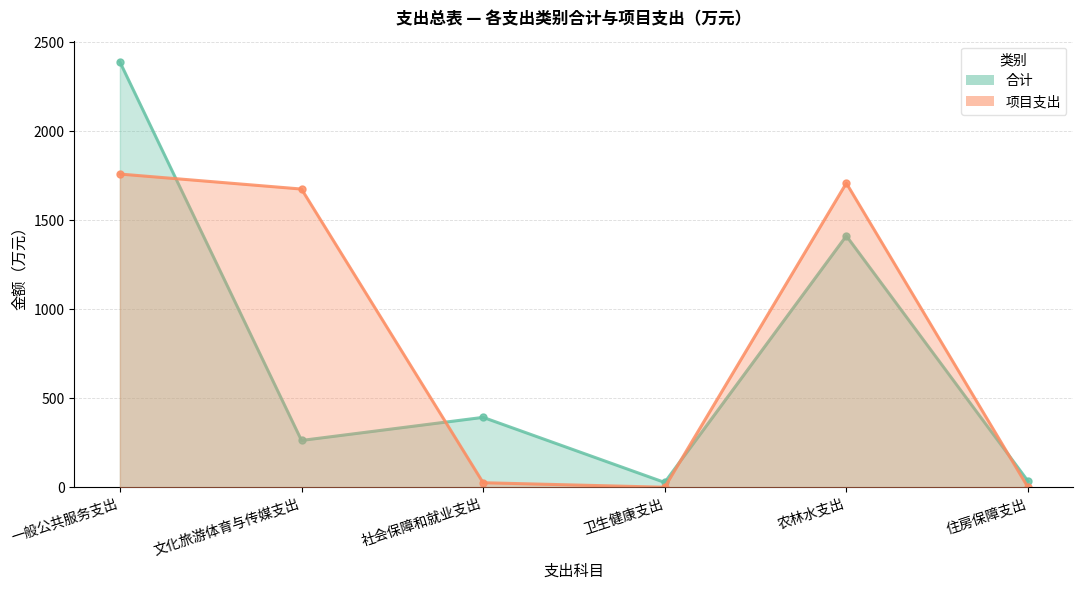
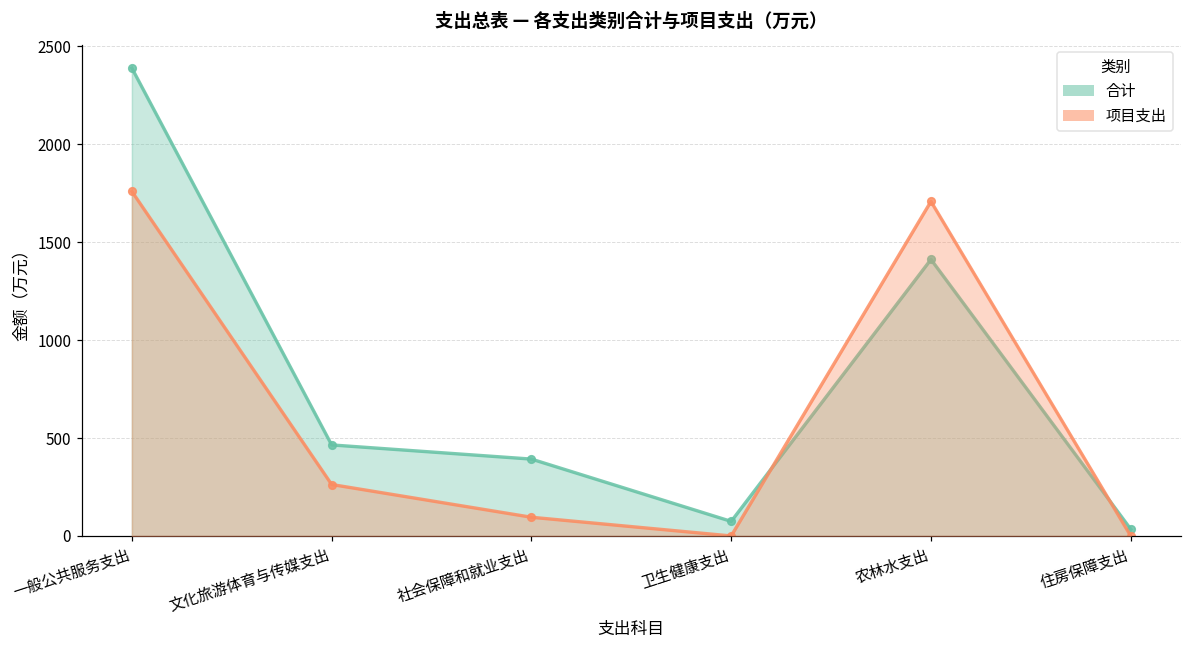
  {
    "合计": {
      "一般公共服务支出": 2390,
-     "文化旅游体育与传媒支出": 260,
+     "文化旅游体育与传媒支出": 460,
      "社会保障和就业支出": 390,
-     "卫生健康支出": 30,
+     "卫生健康支出": 70,
      "农林水支出": 1410,
      "住房保障支出": 30
    },
    "项目支出": {
      "一般公共服务支出": 1760,
-     "文化旅游体育与传媒支出": 1680,
-     "社会保障和就业支出": 30,
+     "文化旅游体育与传媒支出": 260,
+     "社会保障和就业支出": 100,
      "卫生健康支出": 0,
      "农林水支出": 1710,
      "住房保障支出": 0
    }
  }
